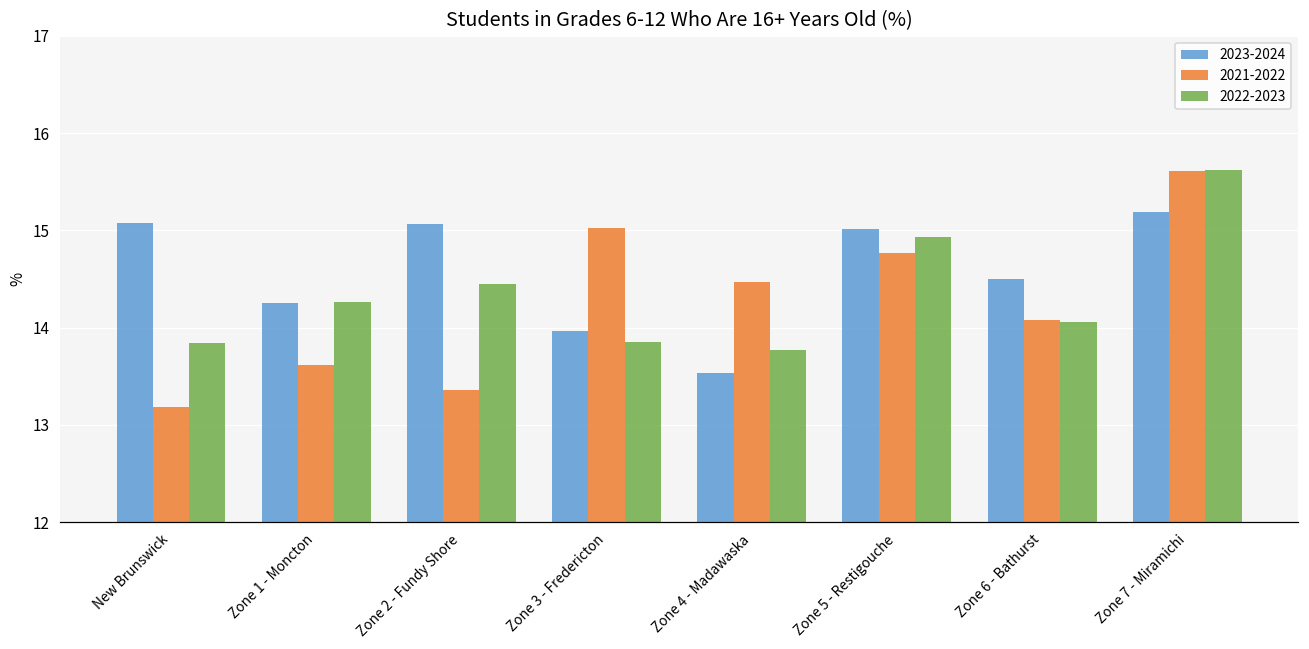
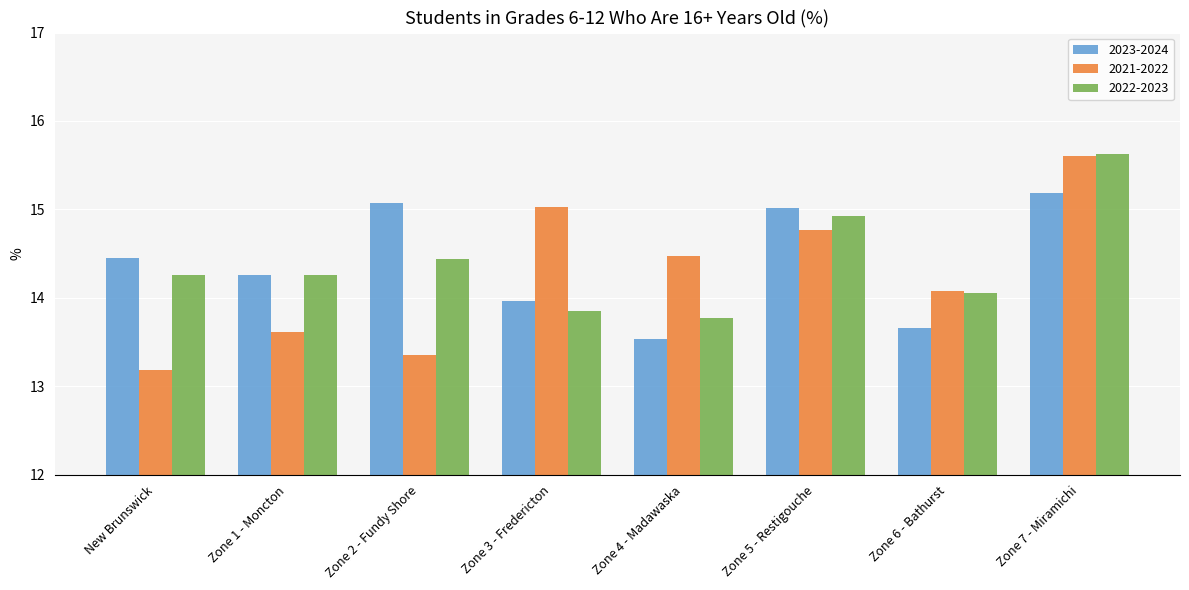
  {
    "2023-2024": {
-     "New Brunswick": 15.1,
+     "New Brunswick": 14.4,
      "Zone 1 - Moncton": 14.3,
      "Zone 2 - Fundy Shore": 15.1,
      "Zone 3 - Fredericton": 14.0,
      "Zone 4 - Madawaska": 13.5,
      "Zone 5 - Restigouche": 15.0,
-     "Zone 6 - Bathurst": 14.5,
+     "Zone 6 - Bathurst": 13.7,
      "Zone 7 - Miramichi": 15.2
    },
    "2021-2022": {
      "New Brunswick": 13.2,
      "Zone 1 - Moncton": 13.6,
      "Zone 2 - Fundy Shore": 13.4,
      "Zone 3 - Fredericton": 15.0,
      "Zone 4 - Madawaska": 14.5,
      "Zone 5 - Restigouche": 14.8,
      "Zone 6 - Bathurst": 14.1,
      "Zone 7 - Miramichi": 15.6
    },
    "2022-2023": {
-     "New Brunswick": 13.8,
+     "New Brunswick": 14.3,
      "Zone 1 - Moncton": 14.3,
      "Zone 2 - Fundy Shore": 14.4,
      "Zone 3 - Fredericton": 13.9,
      "Zone 4 - Madawaska": 13.8,
      "Zone 5 - Restigouche": 14.9,
      "Zone 6 - Bathurst": 14.1,
      "Zone 7 - Miramichi": 15.6
    }
  }
